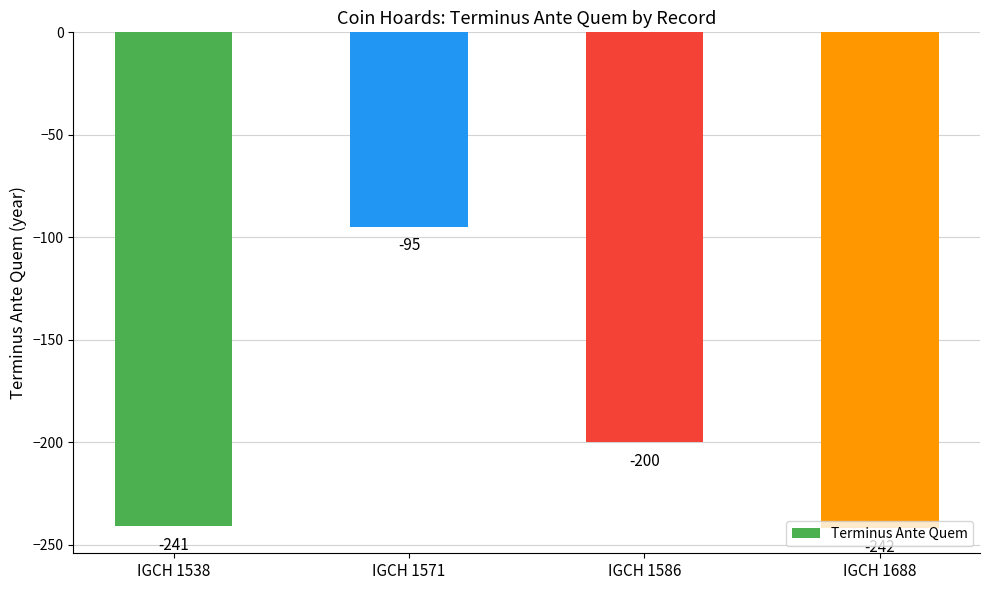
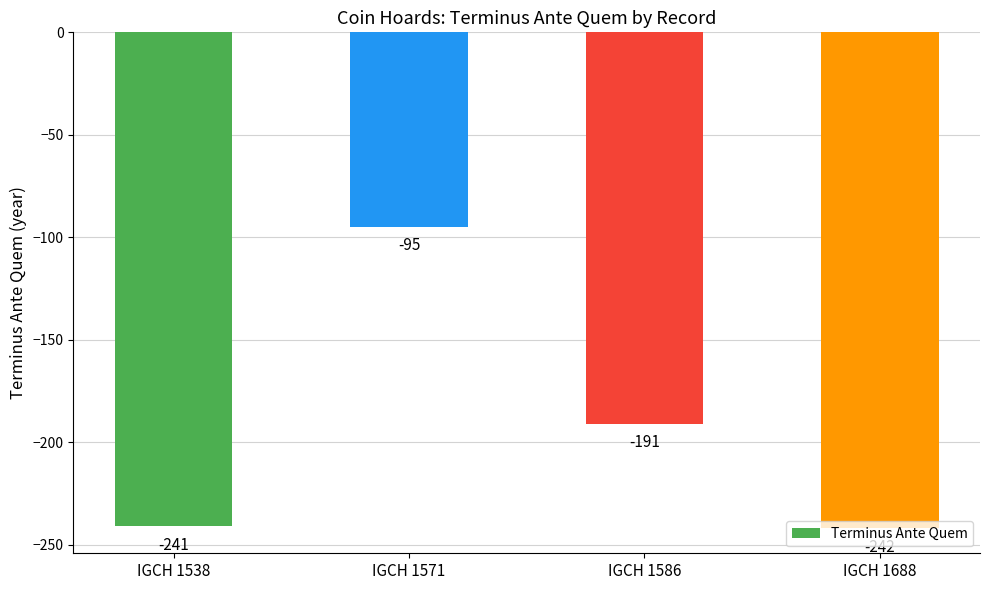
  {
    "IGCH 1538": -241,
    "IGCH 1571": -95,
-   "IGCH 1586": -200
+   "IGCH 1586": -191
  }
